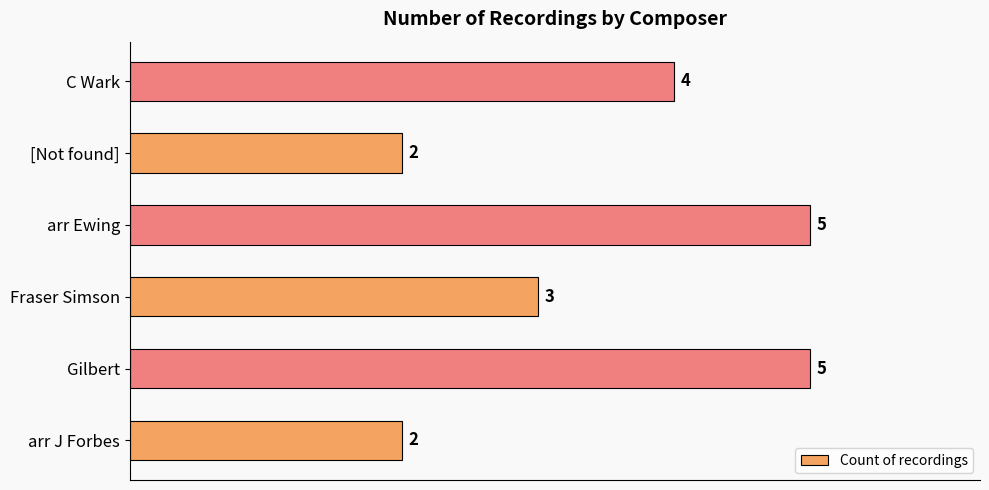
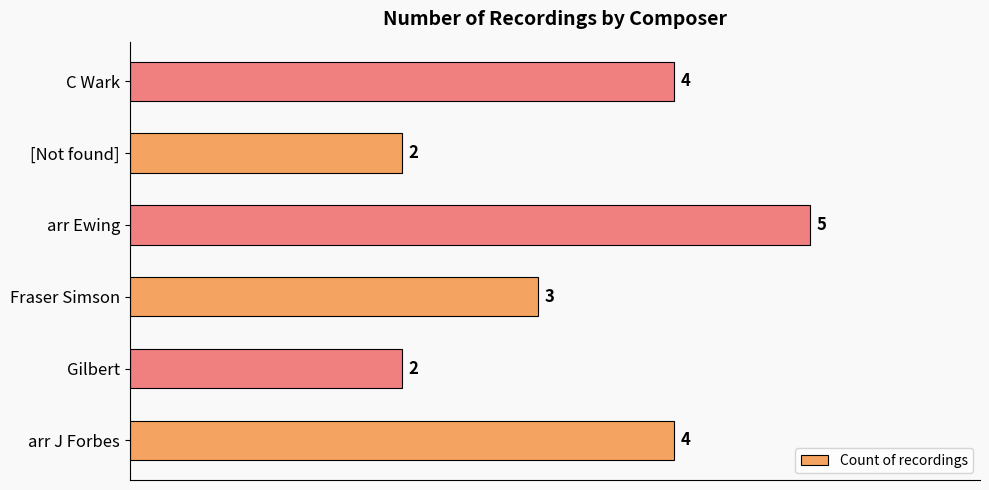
  {
    "C Wark": 4,
    "[Not found]": 2,
    "arr Ewing": 5,
    "Fraser Simson": 3,
-   "Gilbert": 5,
-   "arr J Forbes": 2
+   "Gilbert": 2,
+   "arr J Forbes": 4
  }
